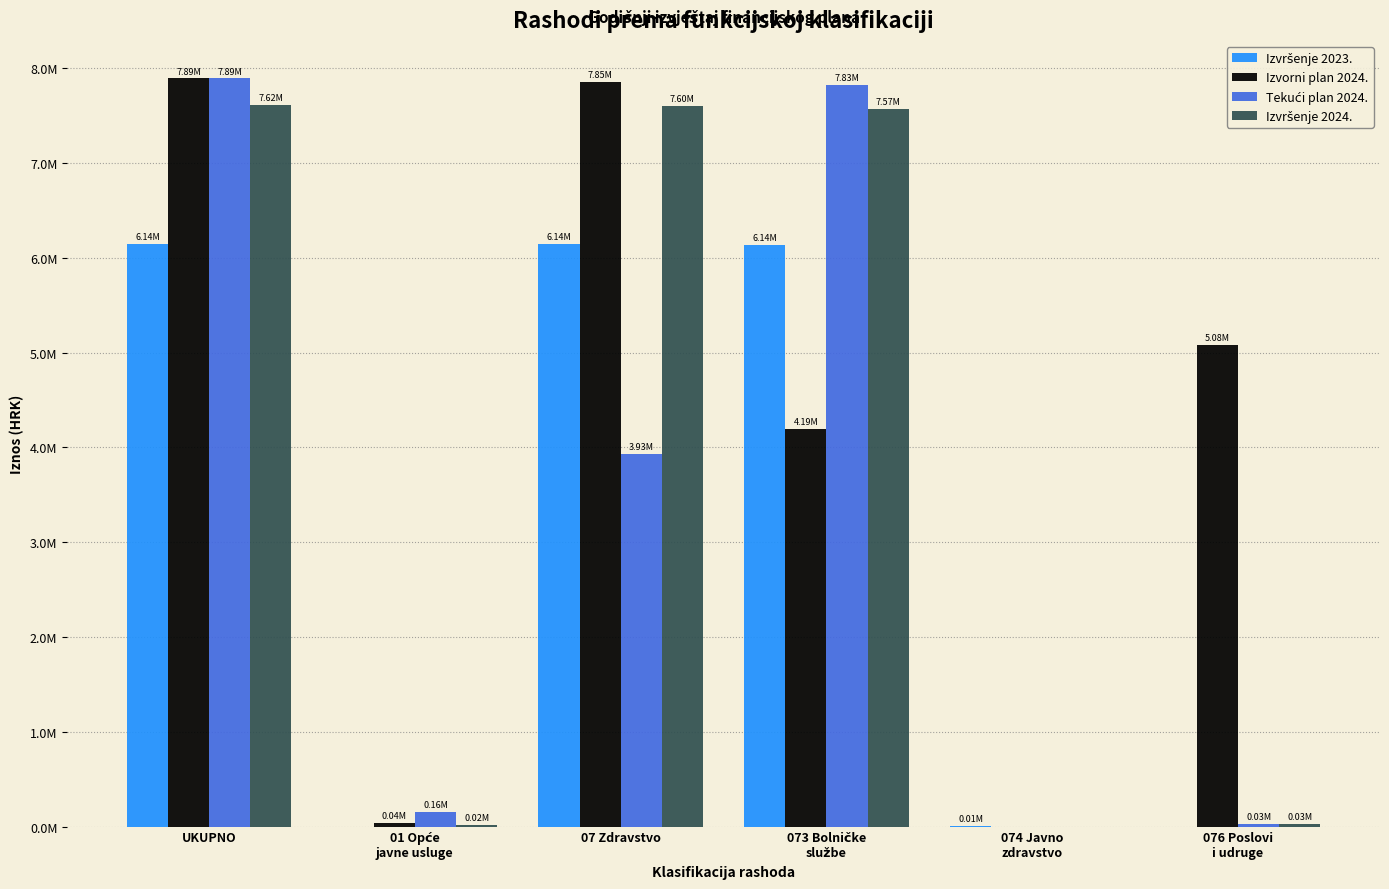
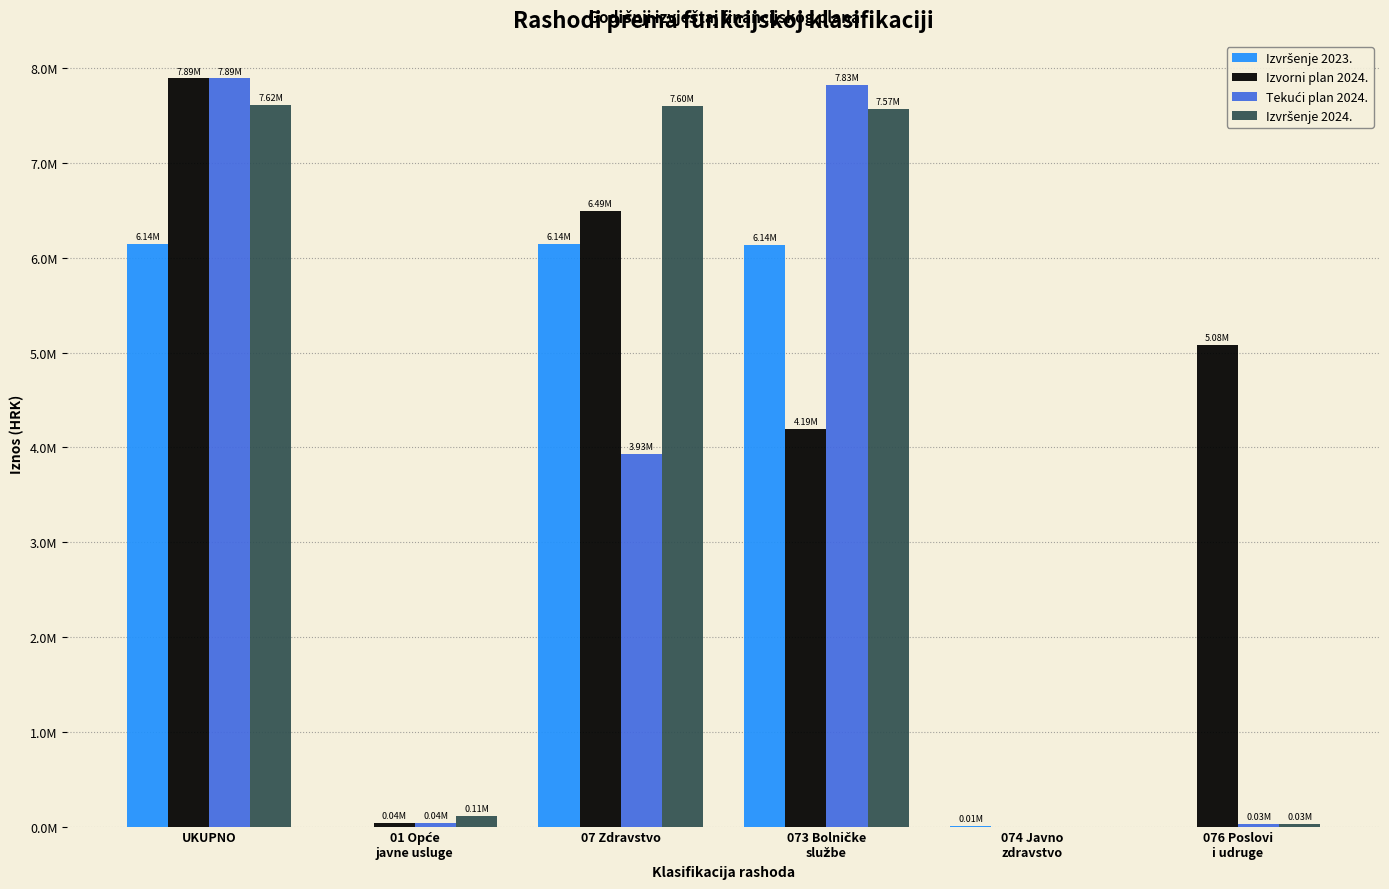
  {
    "Izvršenje 2023.": {
      "UKUPNO": "6.14M",
      "07 Zdravstvo": "6.14M",
      "073 Bolničke službe": "6.14M",
      "074 Javno zdravstvo": "0.01M"
    },
    "Izvorni plan 2024.": {
      "UKUPNO": "7.89M",
      "01 Opće javne usluge": "0.04M",
-     "07 Zdravstvo": "7.85M",
+     "07 Zdravstvo": "6.49M",
      "073 Bolničke službe": "4.19M",
      "076 Poslovi i udruge": "5.08M"
    },
    "Tekući plan 2024.": {
      "UKUPNO": "7.89M",
-     "01 Opće javne usluge": "0.16M",
+     "01 Opće javne usluge": "0.04M",
      "07 Zdravstvo": "3.93M",
      "073 Bolničke službe": "7.83M",
      "076 Poslovi i udruge": "0.03M"
    },
    "Izvršenje 2024.": {
      "UKUPNO": "7.62M",
-     "01 Opće javne usluge": "0.02M",
+     "01 Opće javne usluge": "0.11M",
      "07 Zdravstvo": "7.60M",
      "073 Bolničke službe": "7.57M",
      "076 Poslovi i udruge": "0.03M"
    }
  }
